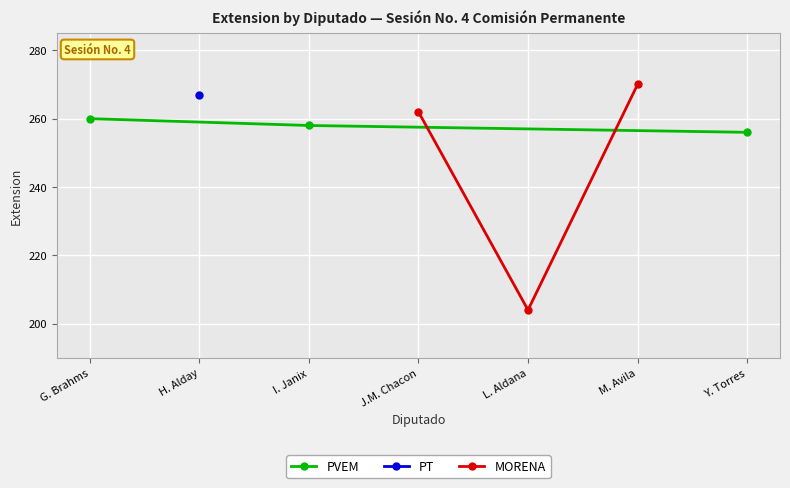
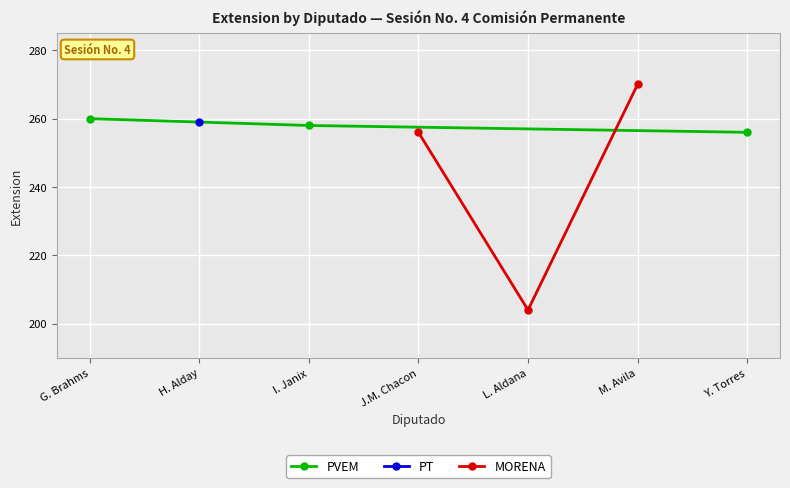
  {
    "PVEM": {
      "G. Brahms": 260,
      "I. Janix": 258,
      "Y. Torres": 256
    },
    "PT": {
-     "H. Alday": 267
+     "H. Alday": 259
    },
    "MORENA": {
-     "J.M. Chacon": 262,
+     "J.M. Chacon": 256,
      "L. Aldana": 204,
      "M. Avila": 270
    }
  }
